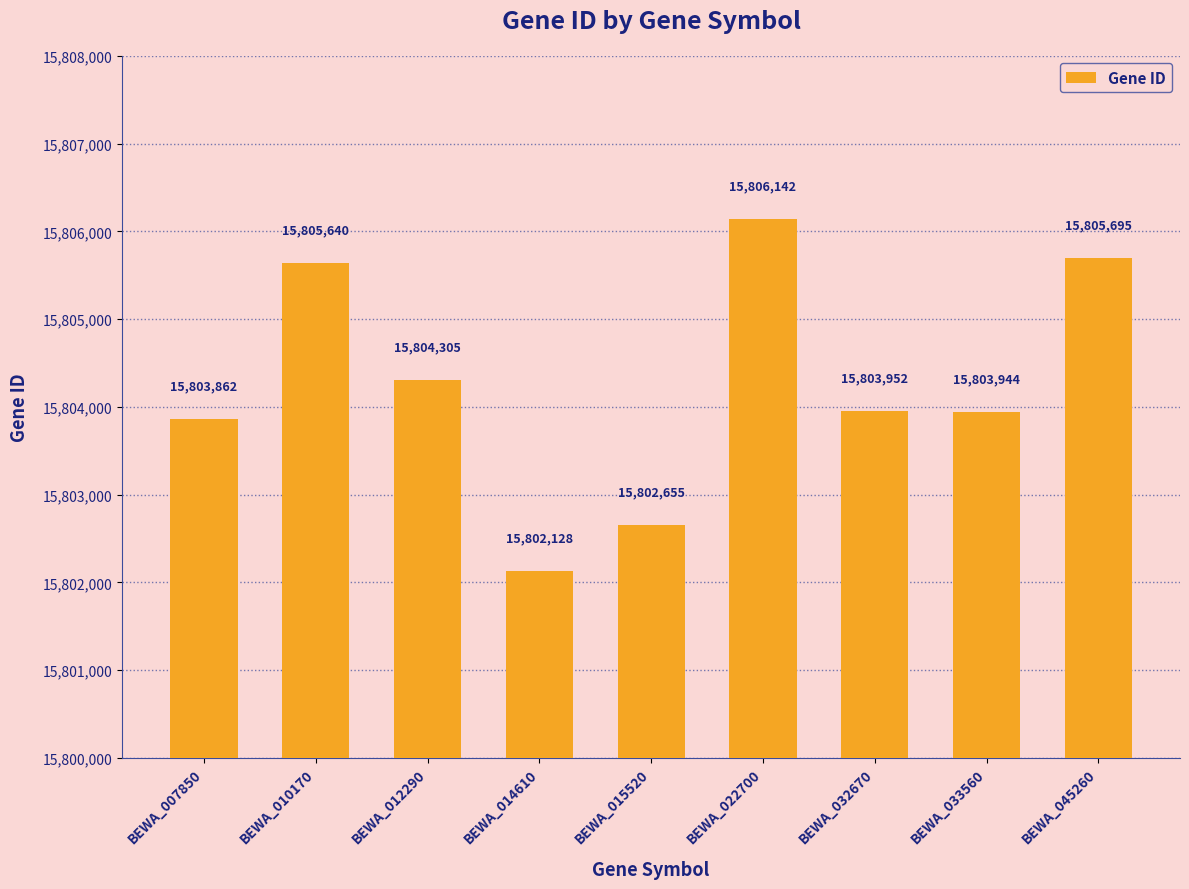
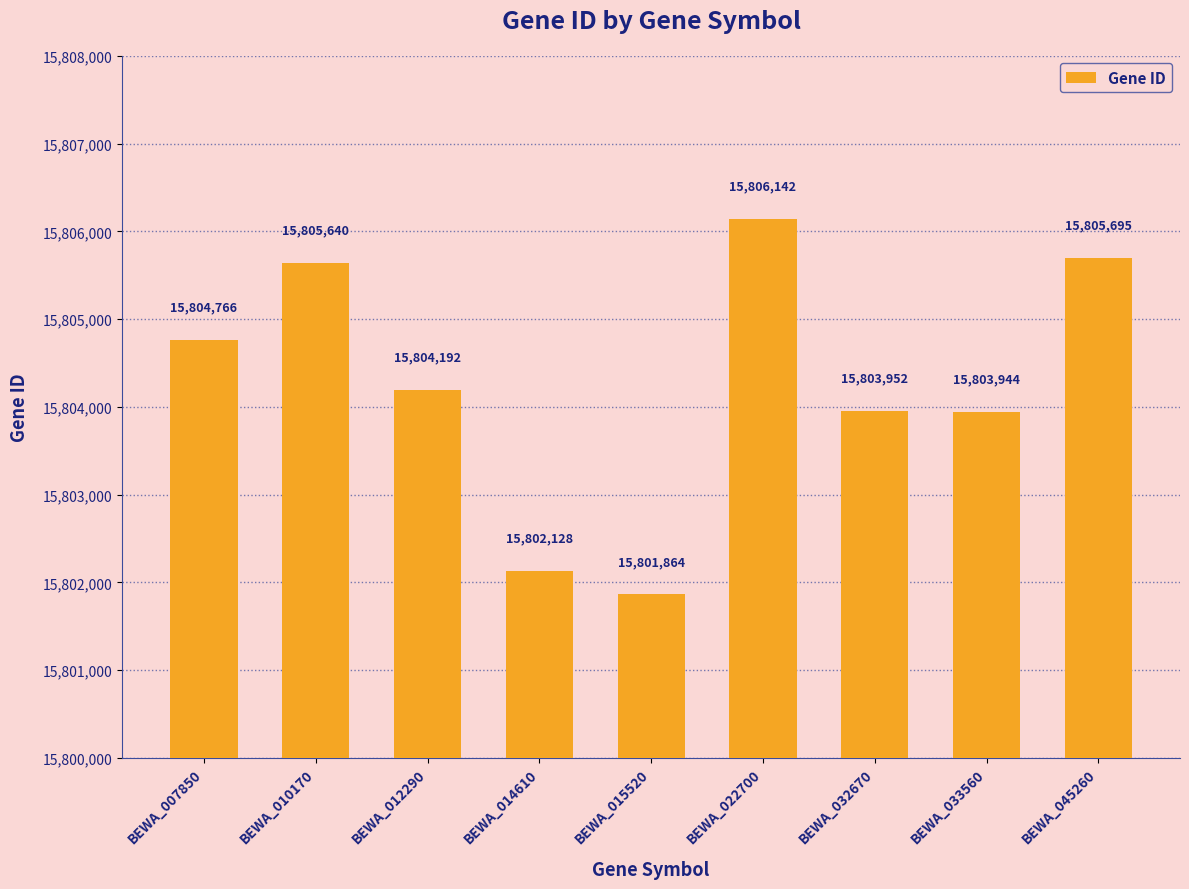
  {
-   "BEWA_007850": "15,803,862",
-   "BEWA_012290": "15,804,305",
-   "BEWA_015520": "15,802,655"
+   "BEWA_007850": "15,804,766",
+   "BEWA_012290": "15,804,192",
+   "BEWA_015520": "15,801,864"
  }
